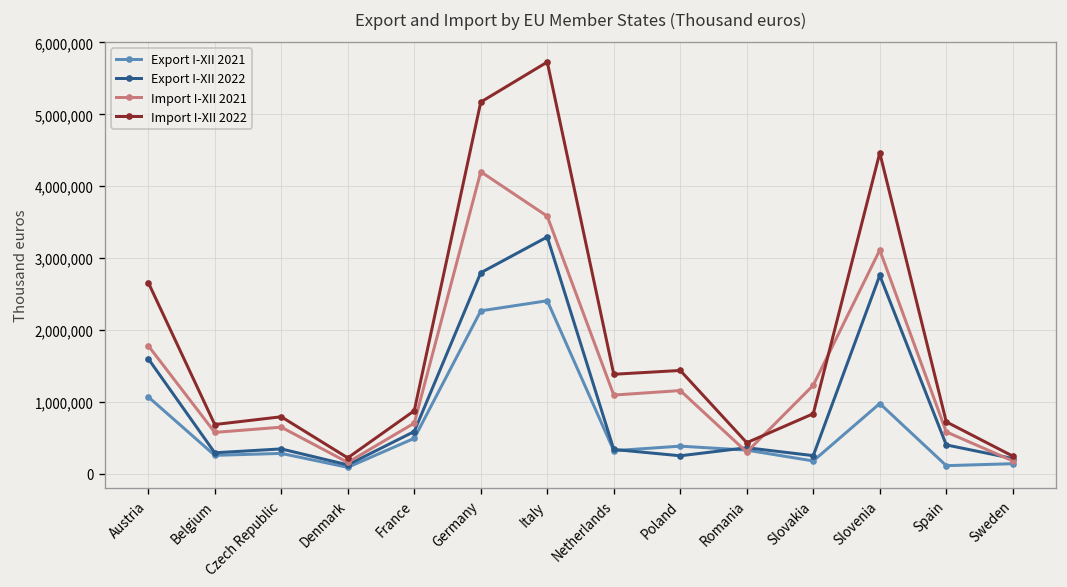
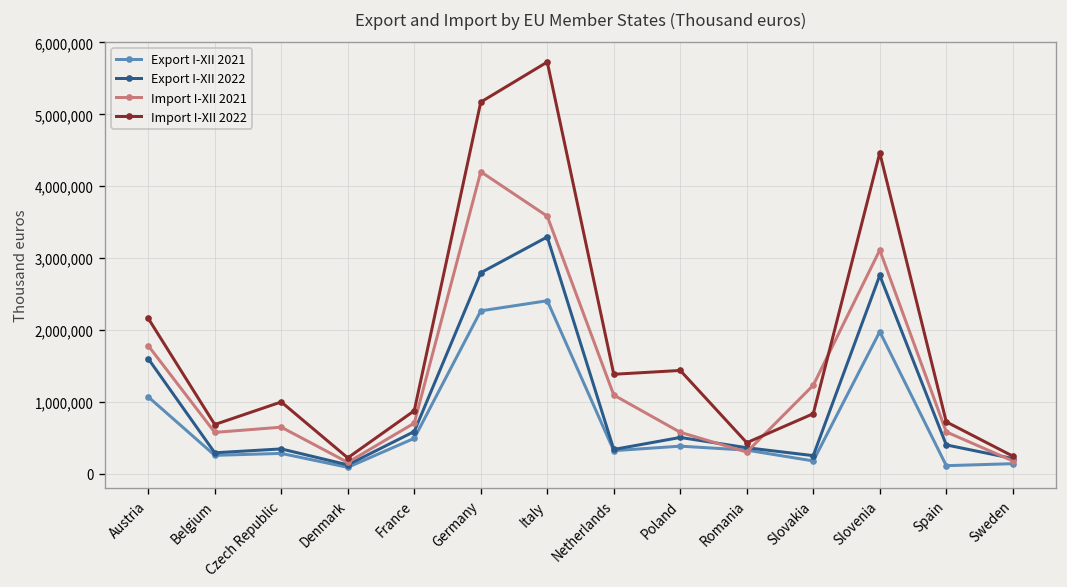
  {
    "Export I-XII 2021": {
      "Austria": "1,100,000",
      "Czech Republic": "300,000",
      "France": "500,000",
      "Germany": "2,300,000",
      "Italy": "2,400,000",
      "Poland": "400,000",
      "Slovakia": "200,000",
-     "Slovenia": "1,000,000",
+     "Slovenia": "2,000,000",
      "Spain": "100,000"
    },
    "Export I-XII 2022": {
      "Austria": "1,600,000",
      "Czech Republic": "300,000",
      "France": "600,000",
      "Germany": "2,800,000",
      "Italy": "3,300,000",
-     "Poland": "200,000",
+     "Poland": "500,000",
      "Slovakia": "300,000",
      "Slovenia": "2,800,000",
      "Spain": "400,000"
    },
    "Import I-XII 2021": {
      "Austria": "1,800,000",
      "Belgium": "600,000",
      "Czech Republic": "600,000",
      "France": "700,000",
      "Germany": "4,200,000",
      "Italy": "3,600,000",
      "Netherlands": "1,100,000",
-     "Poland": "1,200,000",
+     "Poland": "600,000",
      "Slovakia": "1,200,000",
      "Slovenia": "3,100,000",
      "Spain": "600,000"
    },
    "Import I-XII 2022": {
-     "Austria": "2,700,000",
+     "Austria": "2,200,000",
      "Belgium": "700,000",
-     "Czech Republic": "800,000",
+     "Czech Republic": "1,000,000",
      "Denmark": "200,000",
      "France": "900,000",
      "Germany": "5,200,000",
      "Italy": "5,700,000",
      "Netherlands": "1,400,000",
      "Poland": "1,400,000",
      "Romania": "400,000",
      "Slovakia": "800,000",
      "Slovenia": "4,500,000",
      "Spain": "700,000"
    }
  }
